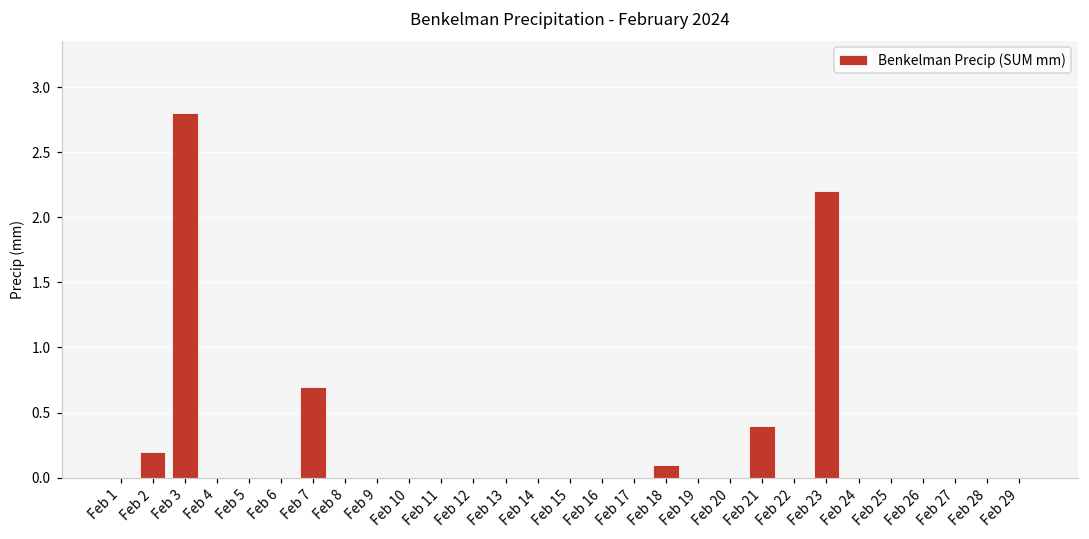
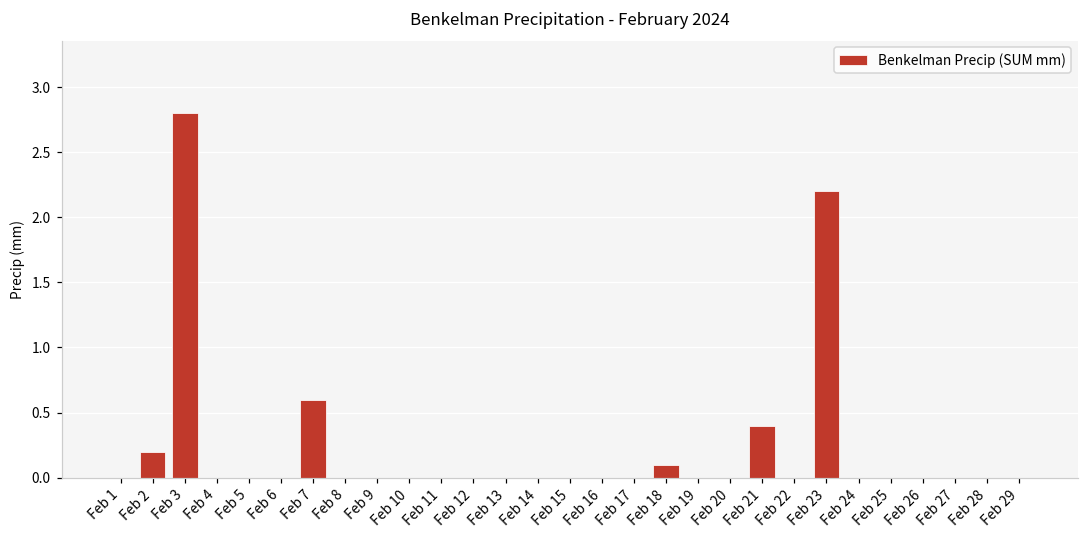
  {
    "Feb 1": 0.0,
    "Feb 2": 0.2,
    "Feb 3": 2.8,
    "Feb 4": 0.0,
    "Feb 5": 0.0,
    "Feb 6": 0.0,
-   "Feb 7": 0.7,
+   "Feb 7": 0.6,
    "Feb 8": 0.0,
    "Feb 9": 0.0,
    "Feb 10": 0.0,
    "Feb 11": 0.0,
    "Feb 12": 0.0,
    "Feb 13": 0.0,
    "Feb 14": 0.0,
    "Feb 15": 0.0,
    "Feb 16": 0.0,
    "Feb 17": 0.0,
    "Feb 18": 0.1,
    "Feb 19": 0.0,
    "Feb 20": 0.0,
    "Feb 21": 0.4,
    "Feb 22": 0.0,
    "Feb 23": 2.2,
    "Feb 24": 0.0,
    "Feb 25": 0.0,
    "Feb 26": 0.0,
    "Feb 27": 0.0,
    "Feb 28": 0.0,
    "Feb 29": 0.0
  }
